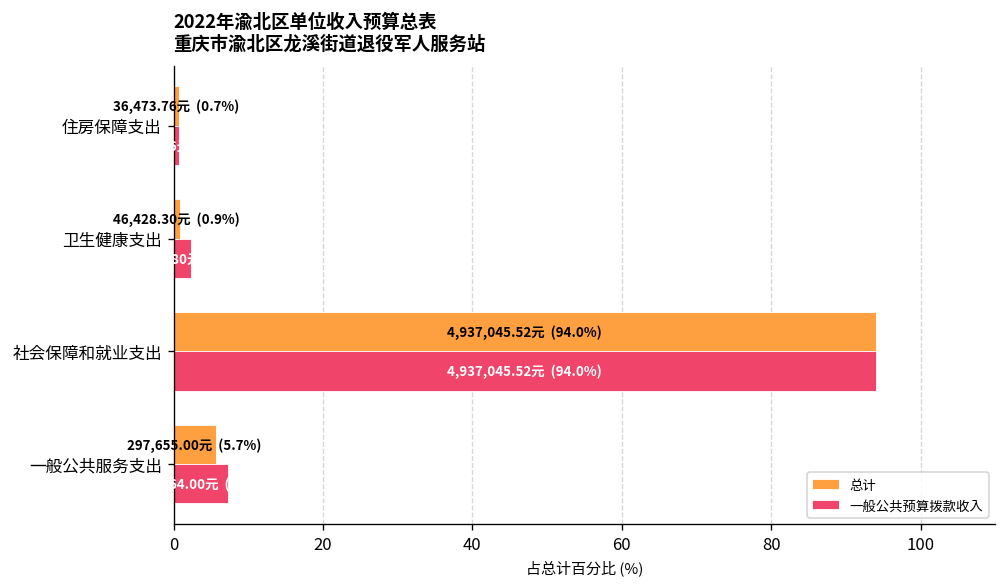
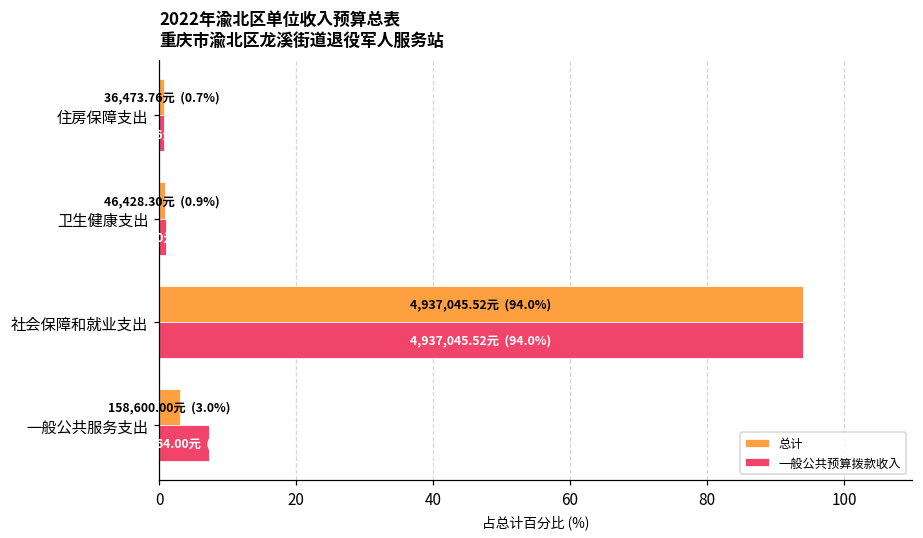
  {
    "总计": {
      "住房保障支出": "(0.7%)",
      "卫生健康支出": "(0.9%)",
      "社会保障和就业支出": "(94.0%)",
-     "一般公共服务支出": "297,655.00元 (5.7%)"
+     "一般公共服务支出": "158,600.00元 (3.0%)"
    },
    "一般公共预算拨款收入": {
-     "卫生健康支出": "2",
+     "卫生健康支出": "1",
      "一般公共服务支出": "7"
    }
  }
